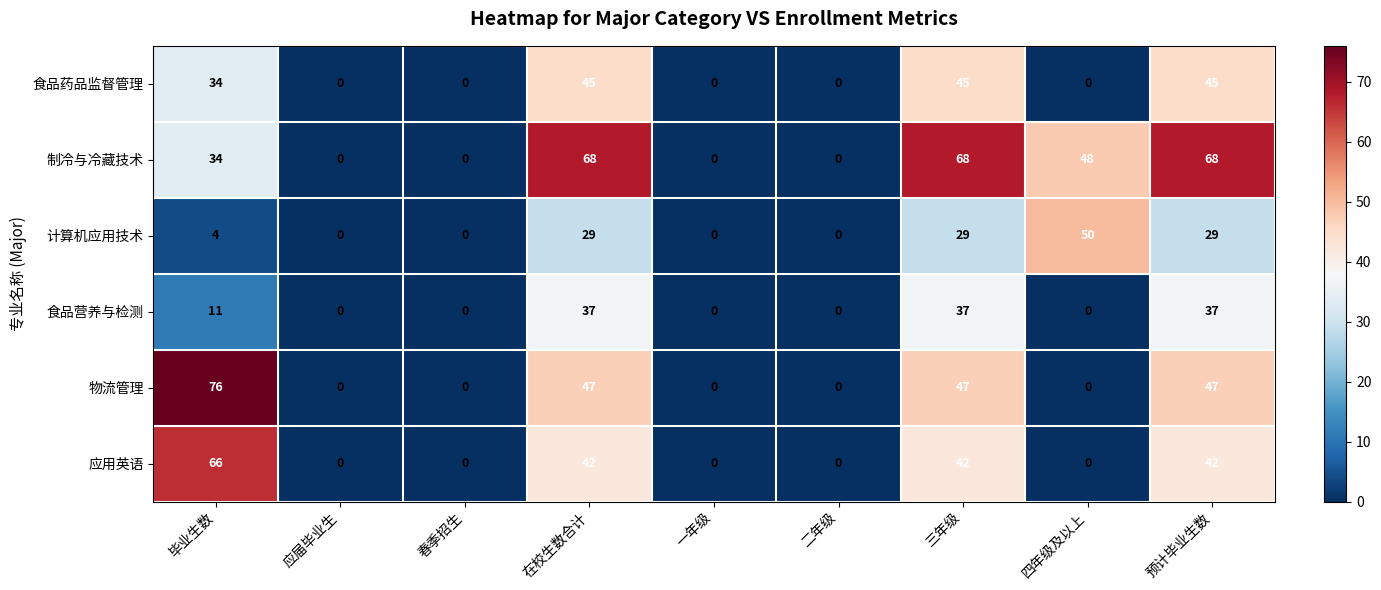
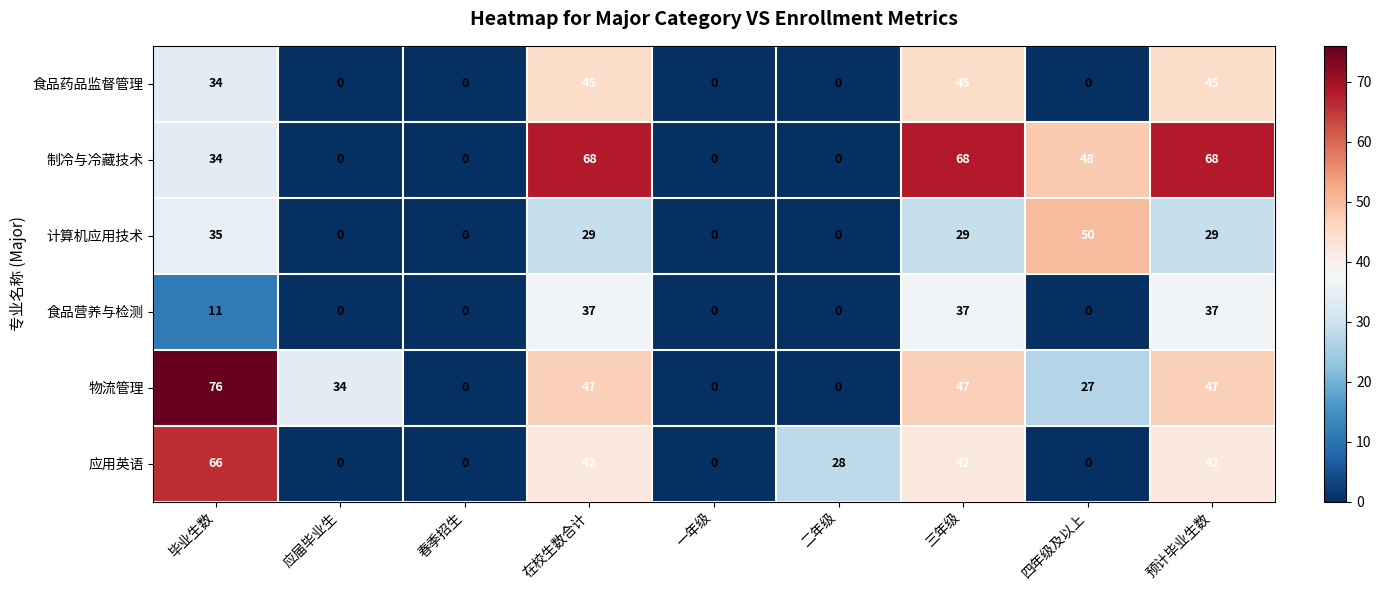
  {
    "食品药品监督管理": {
      "毕业生数": 34,
      "应届毕业生": 0,
      "春季招生": 0,
      "在校生数合计": 45,
      "一年级": 0,
      "二年级": 0,
      "三年级": 45,
      "四年级及以上": 0,
      "预计毕业生数": 45
    },
    "制冷与冷藏技术": {
      "毕业生数": 34,
      "应届毕业生": 0,
      "春季招生": 0,
      "在校生数合计": 68,
      "一年级": 0,
      "二年级": 0,
      "三年级": 68,
      "四年级及以上": 48,
      "预计毕业生数": 68
    },
    "计算机应用技术": {
-     "毕业生数": 4,
+     "毕业生数": 35,
      "应届毕业生": 0,
      "春季招生": 0,
      "在校生数合计": 29,
      "一年级": 0,
      "二年级": 0,
      "三年级": 29,
      "四年级及以上": 50,
      "预计毕业生数": 29
    },
    "食品营养与检测": {
      "毕业生数": 11,
      "应届毕业生": 0,
      "春季招生": 0,
      "在校生数合计": 37,
      "一年级": 0,
      "二年级": 0,
      "三年级": 37,
      "四年级及以上": 0,
      "预计毕业生数": 37
    },
    "物流管理": {
      "毕业生数": 76,
-     "应届毕业生": 0,
+     "应届毕业生": 34,
      "春季招生": 0,
      "在校生数合计": 47,
      "一年级": 0,
      "二年级": 0,
      "三年级": 47,
-     "四年级及以上": 0,
+     "四年级及以上": 27,
      "预计毕业生数": 47
    },
    "应用英语": {
      "毕业生数": 66,
      "应届毕业生": 0,
      "春季招生": 0,
      "一年级": 0,
-     "二年级": 0,
+     "二年级": 28,
      "四年级及以上": 0
    }
  }
